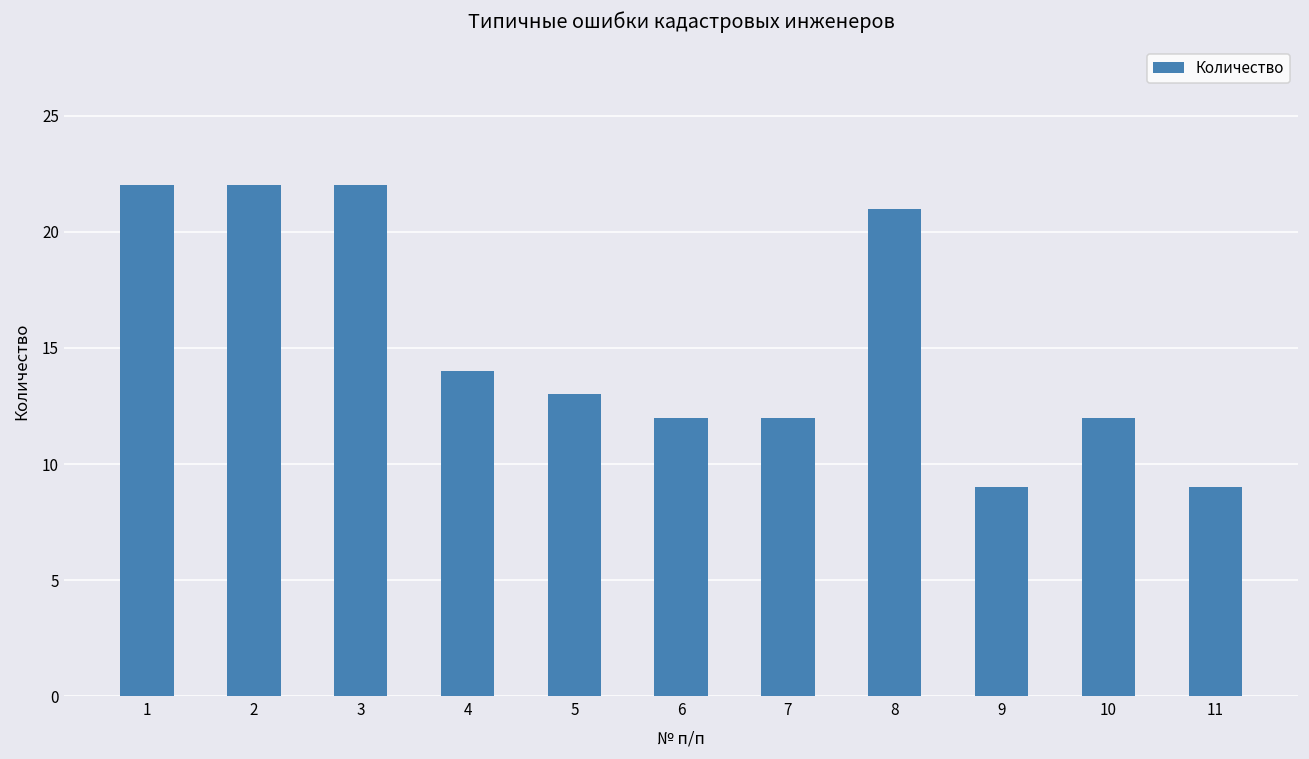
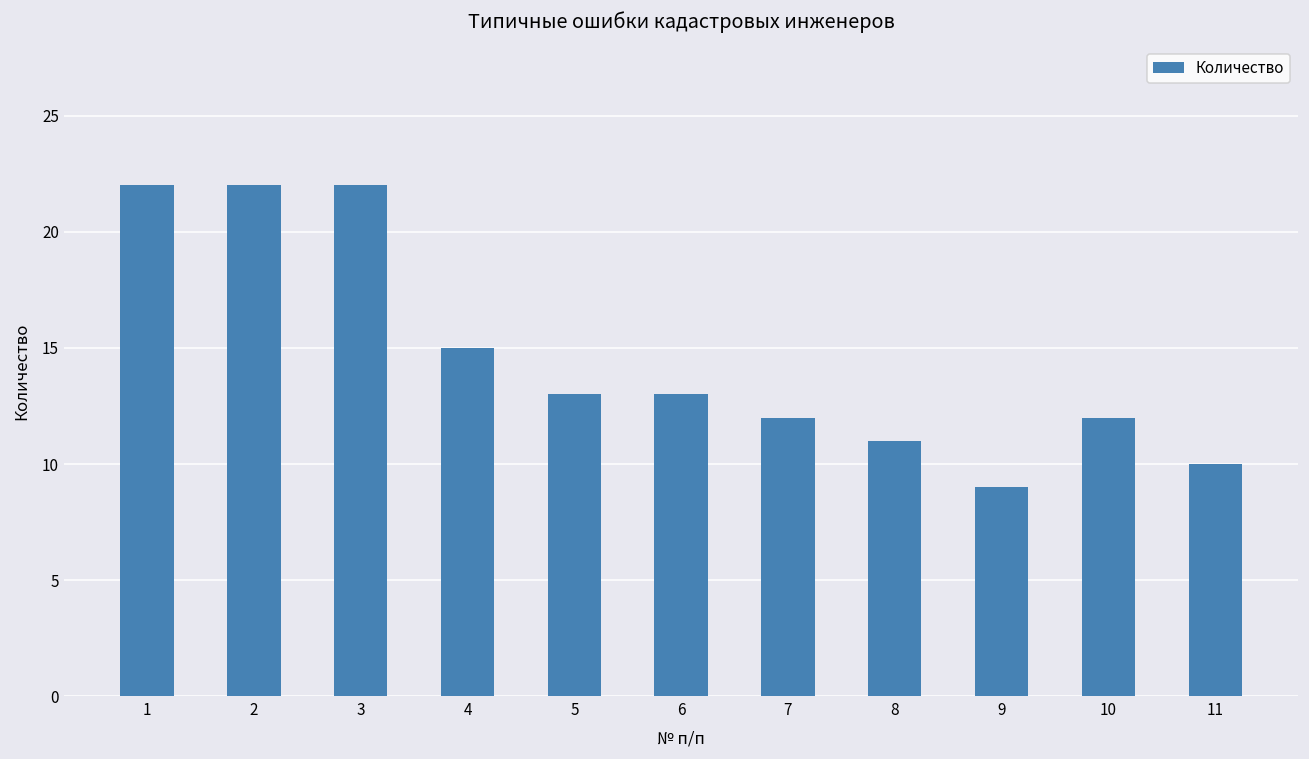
  {
    "1": 22,
    "2": 22,
    "3": 22,
-   "4": 14,
+   "4": 15,
    "5": 13,
-   "6": 12,
+   "6": 13,
    "7": 12,
-   "8": 21,
+   "8": 11,
    "9": 9,
    "10": 12,
-   "11": 9
+   "11": 10
  }
